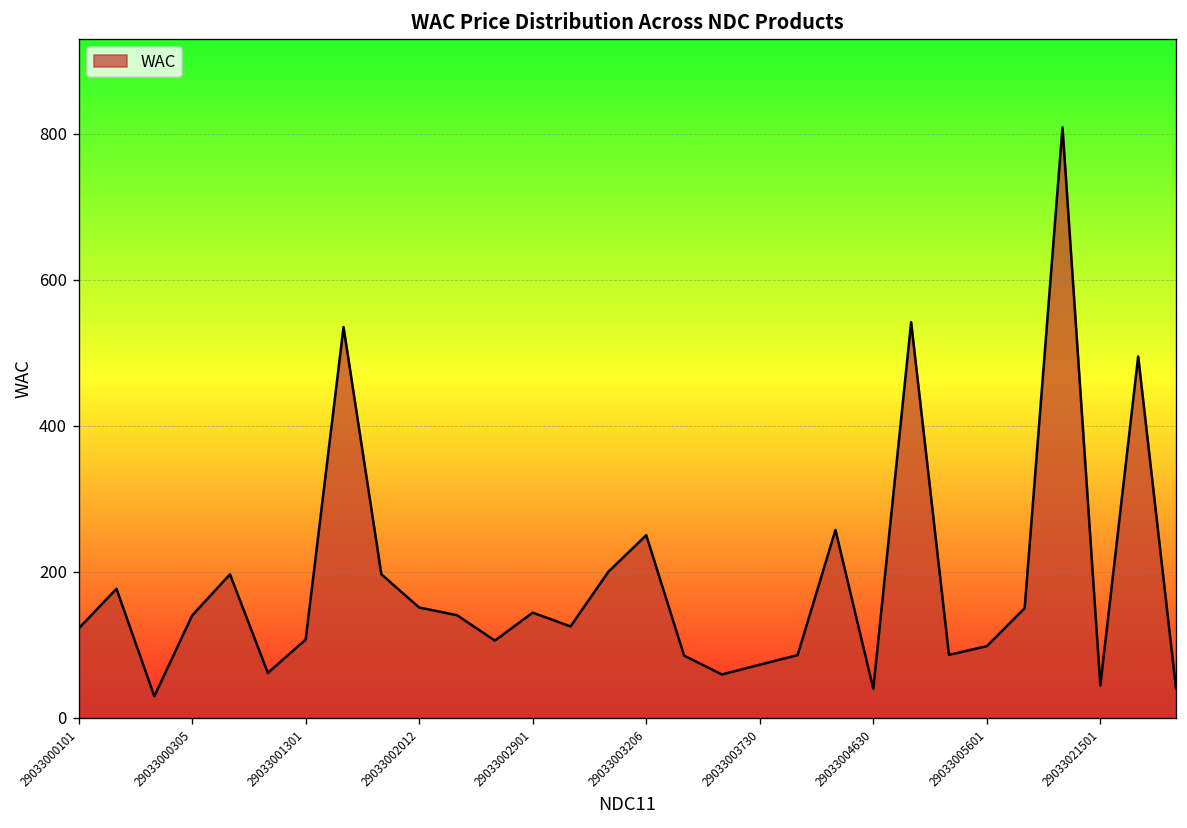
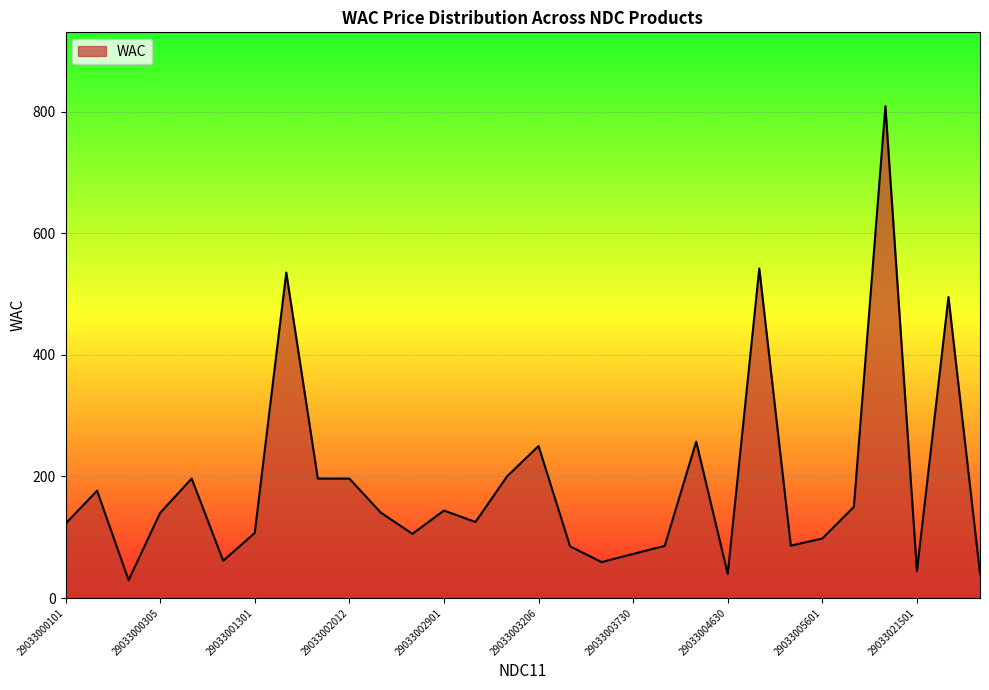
  {
    "29033000101": 120,
    "29033000305": 140,
    "29033001301": 110,
-   "29033002012": 150,
+   "29033002012": 200,
    "29033002901": 140,
    "29033003206": 250,
    "29033003730": 70,
    "29033004630": 40,
    "29033005601": 100,
    "29033021501": 40
  }
